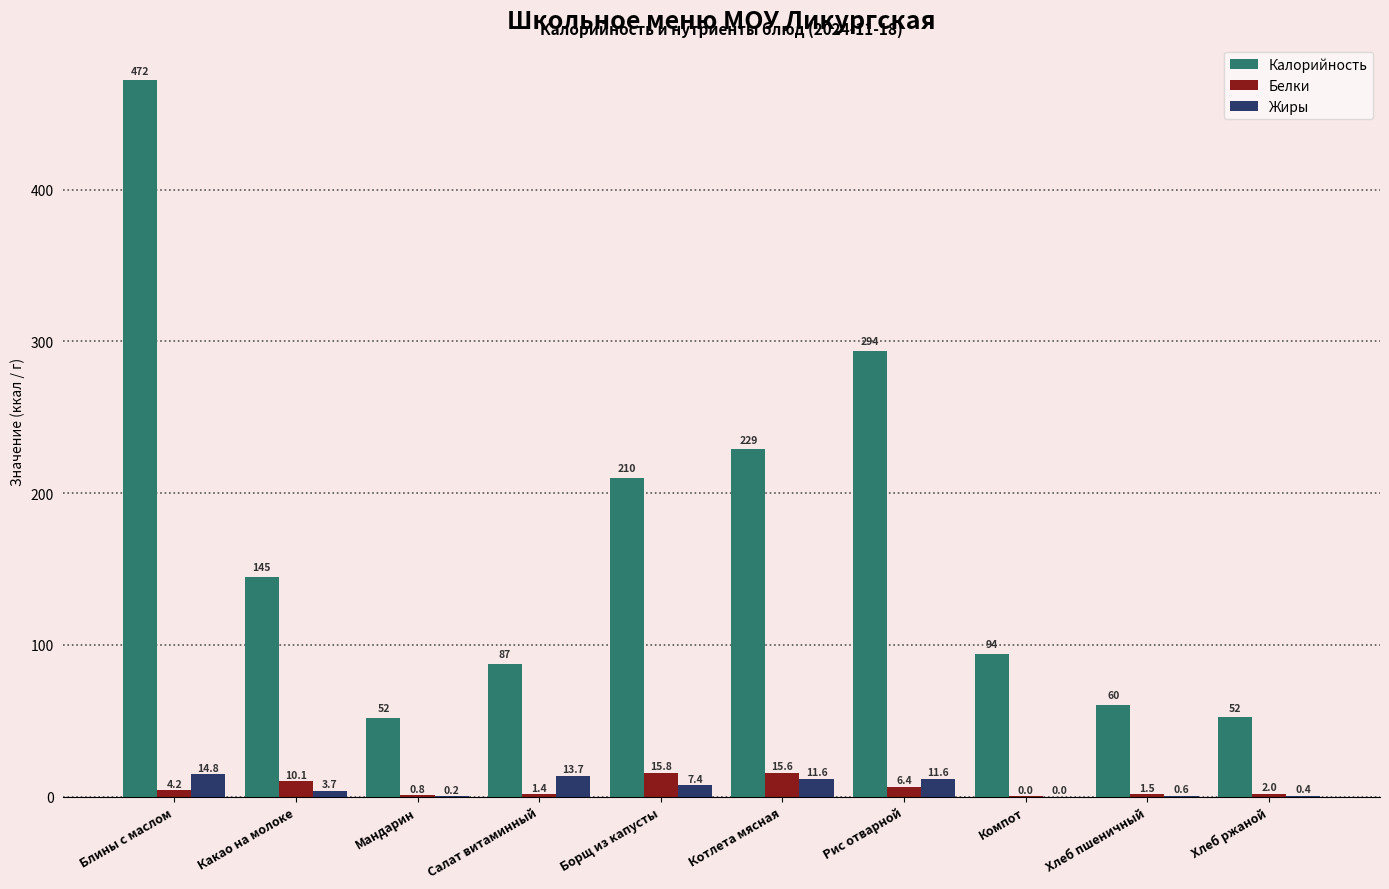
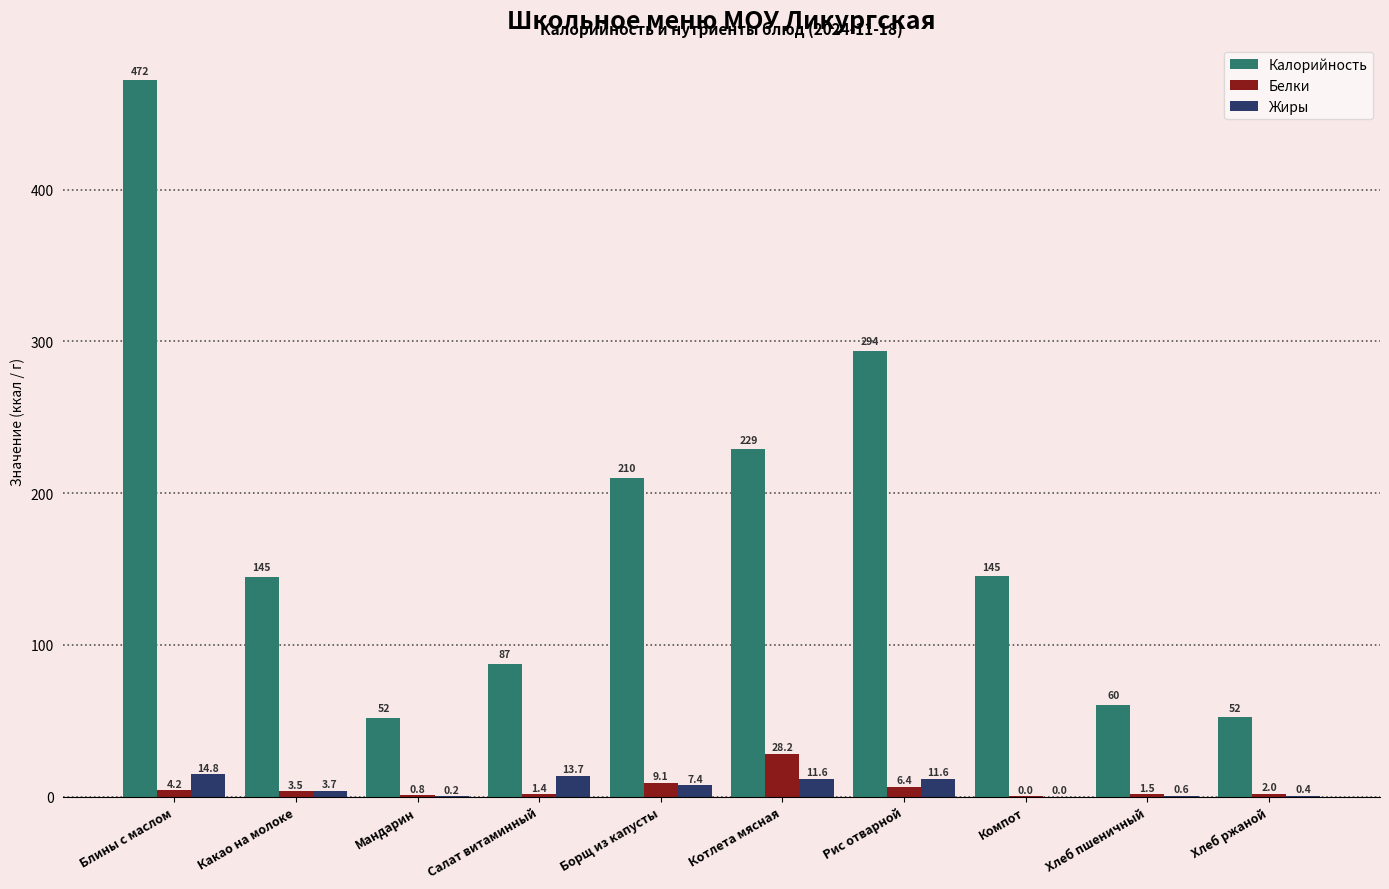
  {
    "Калорийность": {
      "Блины с маслом": 472,
      "Какао на молоке": 145,
      "Мандарин": 52,
      "Салат витаминный": 87,
      "Борщ из капусты": 210,
      "Котлета мясная": 229,
      "Рис отварной": 294,
-     "Компот": 94,
+     "Компот": 145,
      "Хлеб пшеничный": 60,
      "Хлеб ржаной": 52
    },
    "Белки": {
      "Блины с маслом": 4.2,
-     "Какао на молоке": 10.1,
+     "Какао на молоке": 3.5,
      "Мандарин": 0.8,
      "Салат витаминный": 1.4,
-     "Борщ из капусты": 15.8,
-     "Котлета мясная": 15.6,
+     "Борщ из капусты": 9.1,
+     "Котлета мясная": 28.2,
      "Рис отварной": 6.4,
      "Компот": 0.0,
      "Хлеб пшеничный": 1.5,
      "Хлеб ржаной": 2.0
    },
    "Жиры": {
      "Блины с маслом": 14.8,
      "Какао на молоке": 3.7,
      "Мандарин": 0.2,
      "Салат витаминный": 13.7,
      "Борщ из капусты": 7.4,
      "Котлета мясная": 11.6,
      "Рис отварной": 11.6,
      "Компот": 0.0,
      "Хлеб пшеничный": 0.6,
      "Хлеб ржаной": 0.4
    }
  }
